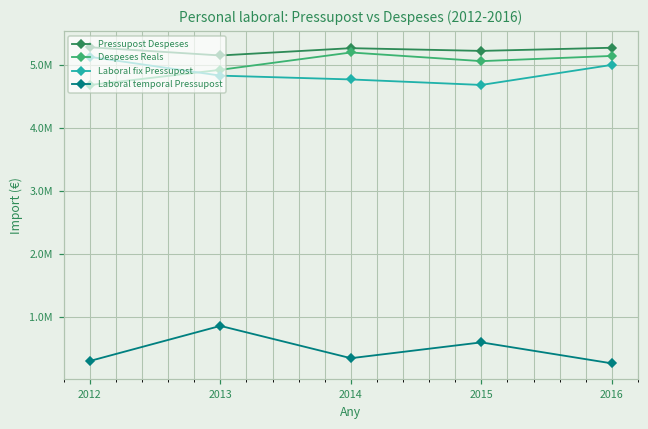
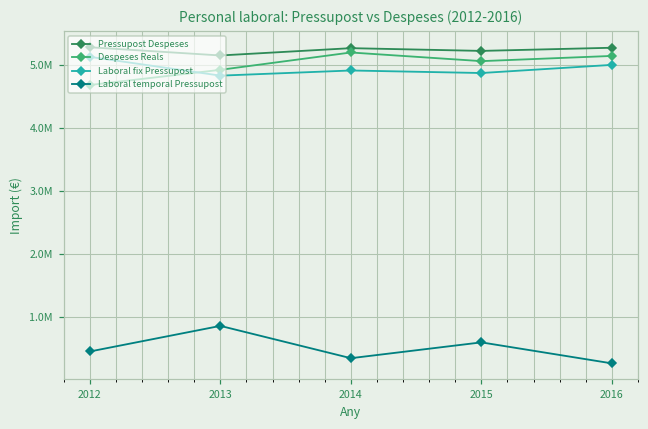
  {
    "Laboral fix Pressupost": {
-     "2014": 4800000,
-     "2015": 4700000,
+     "2014": 4900000,
+     "2015": 4900000,
      "2016": 5000000
    },
    "Laboral temporal Pressupost": {
-     "2012": 300000,
+     "2012": 500000,
      "2013": 900000,
      "2014": 400000,
      "2015": 600000,
      "2016": 300000
    }
  }
